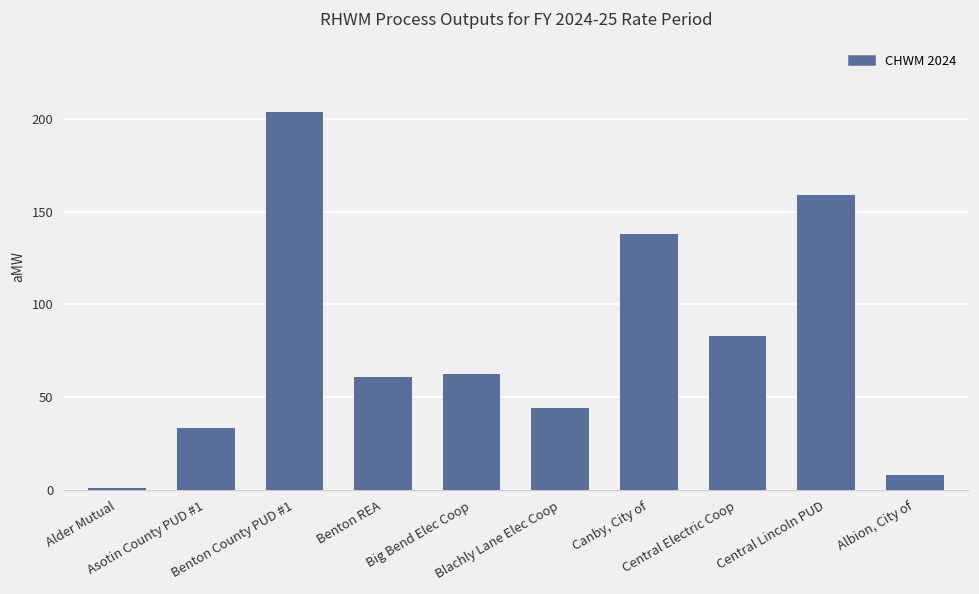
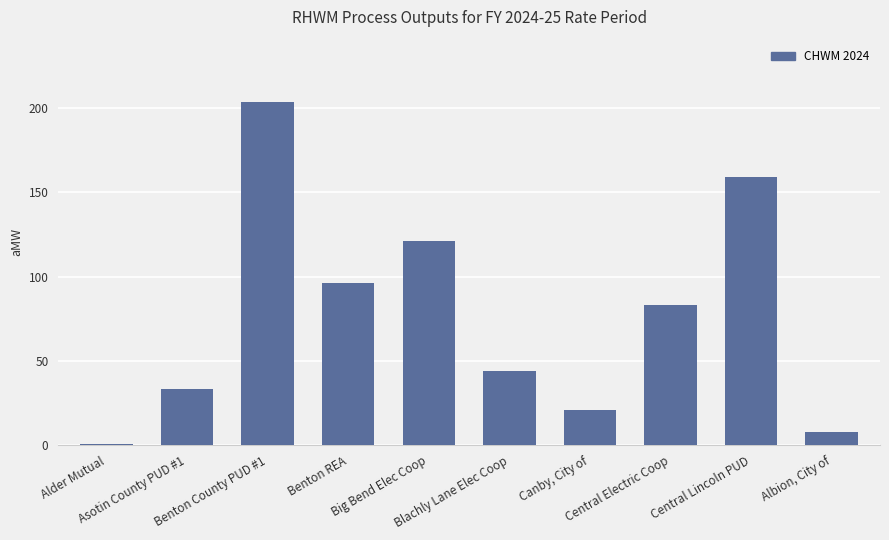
  {
    "Asotin County PUD #1": 33,
    "Benton County PUD #1": 204,
-   "Benton REA": 61,
-   "Big Bend Elec Coop": 62,
+   "Benton REA": 96,
+   "Big Bend Elec Coop": 121,
    "Blachly Lane Elec Coop": 44,
-   "Canby, City of": 138,
+   "Canby, City of": 21,
    "Central Electric Coop": 83,
    "Central Lincoln PUD": 159,
    "Albion, City of": 8
  }
